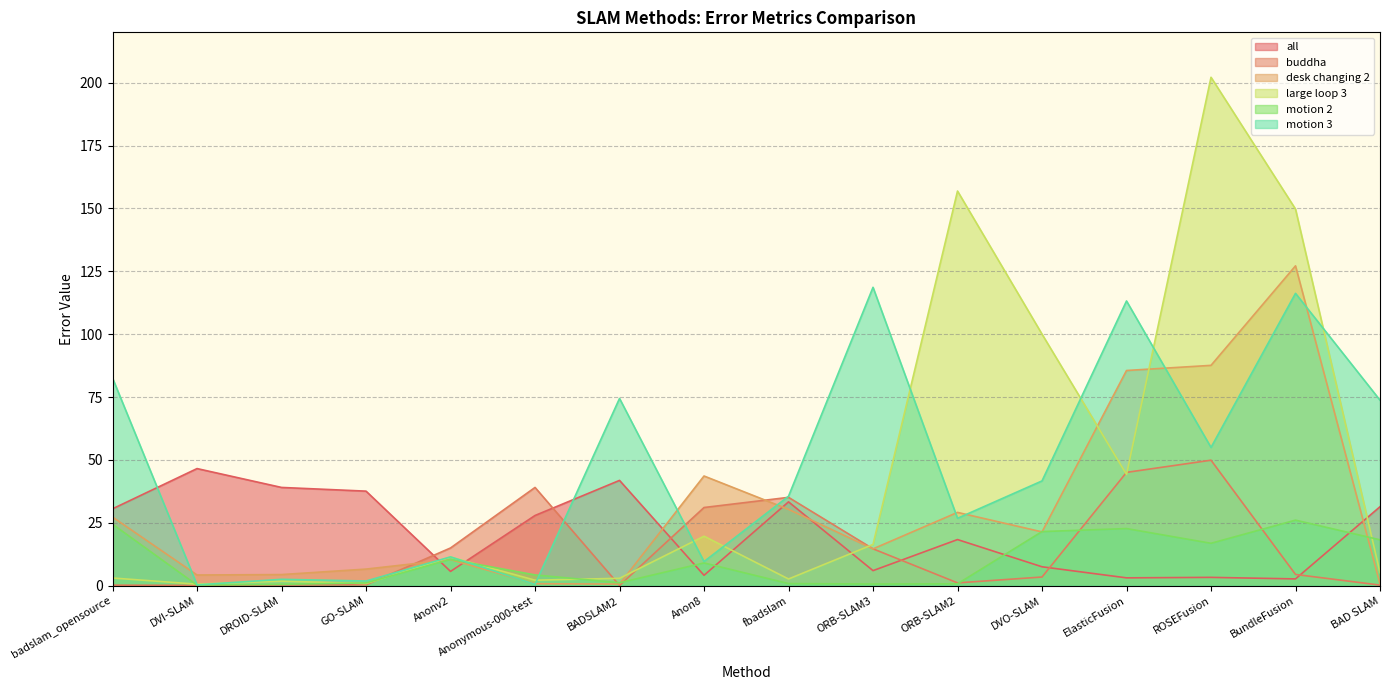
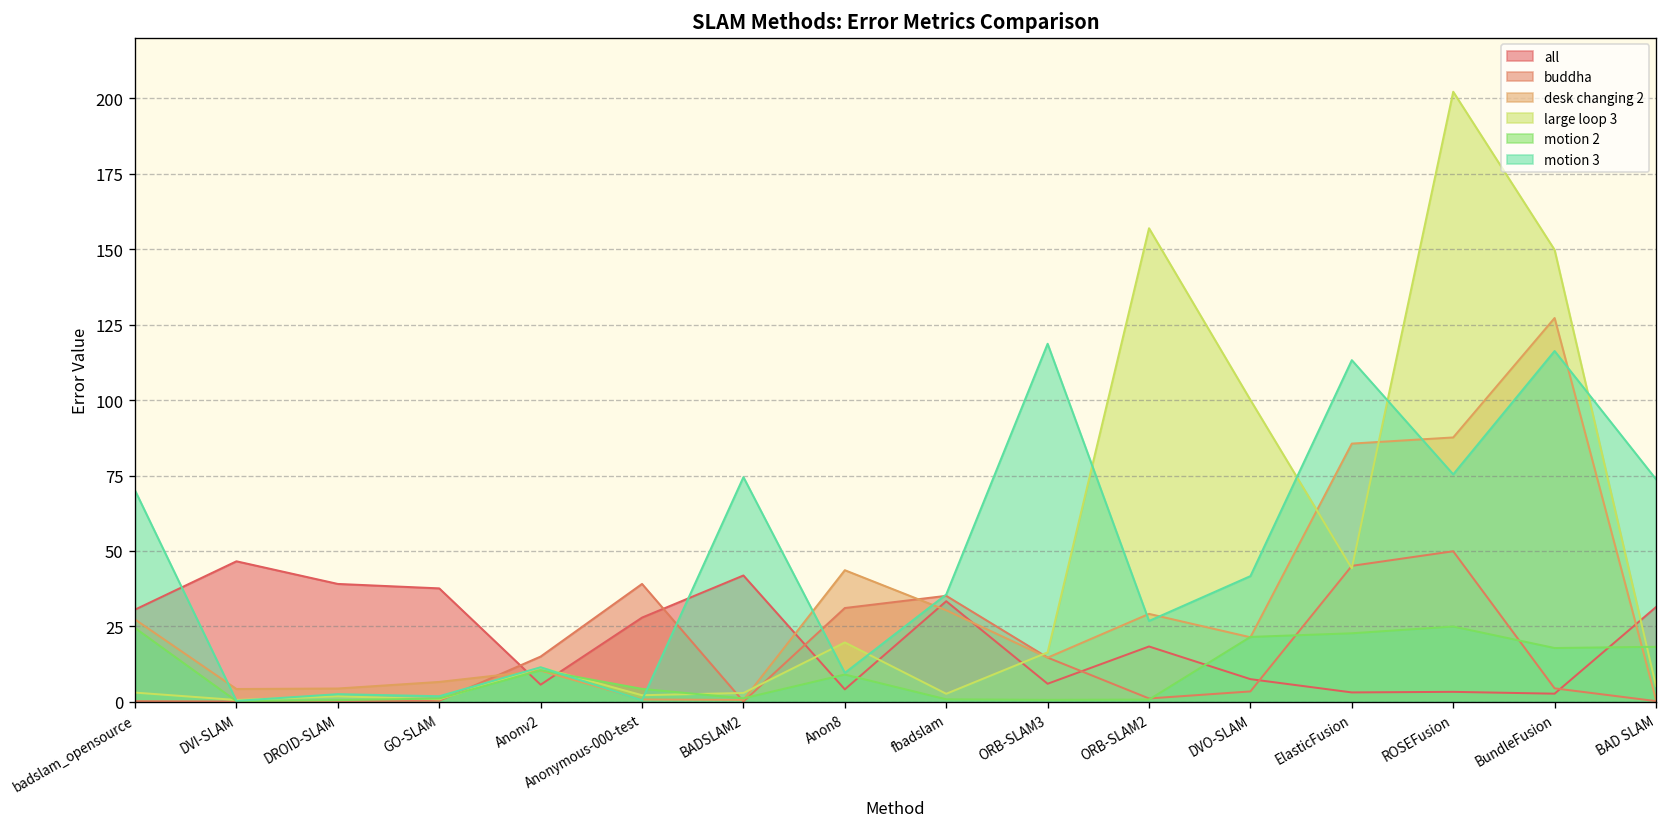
  {
    "motion 2": {
      "badslam_opensource": 24,
      "Anonymous-000-test": 4,
      "fbadslam": 1,
      "ORB-SLAM3": 1,
      "ElasticFusion": 23,
-     "ROSEFusion": 17,
-     "BundleFusion": 26,
+     "ROSEFusion": 25,
+     "BundleFusion": 18,
      "BAD SLAM": 18
    },
    "motion 3": {
-     "badslam_opensource": 83,
+     "badslam_opensource": 70,
      "BADSLAM2": 74,
      "ORB-SLAM3": 119,
      "ORB-SLAM2": 27,
      "DVO-SLAM": 42,
      "ElasticFusion": 113,
-     "ROSEFusion": 55,
+     "ROSEFusion": 75,
      "BundleFusion": 116,
      "BAD SLAM": 74
    }
  }
